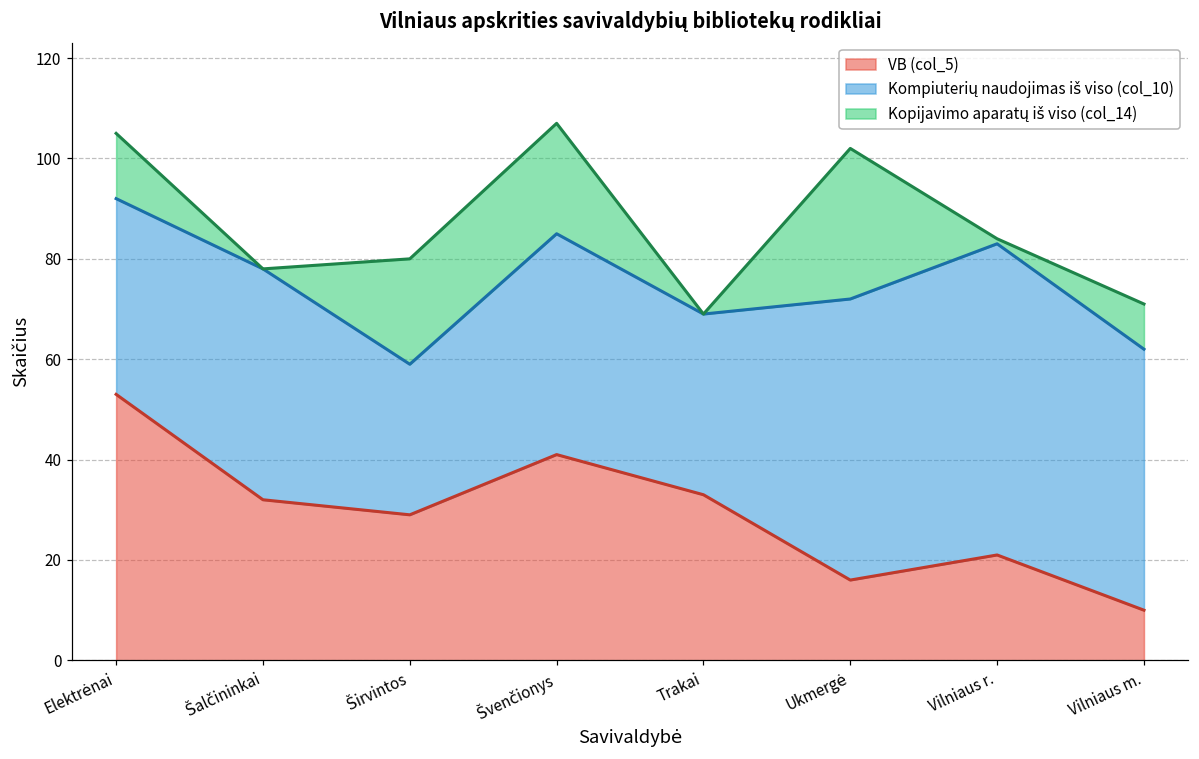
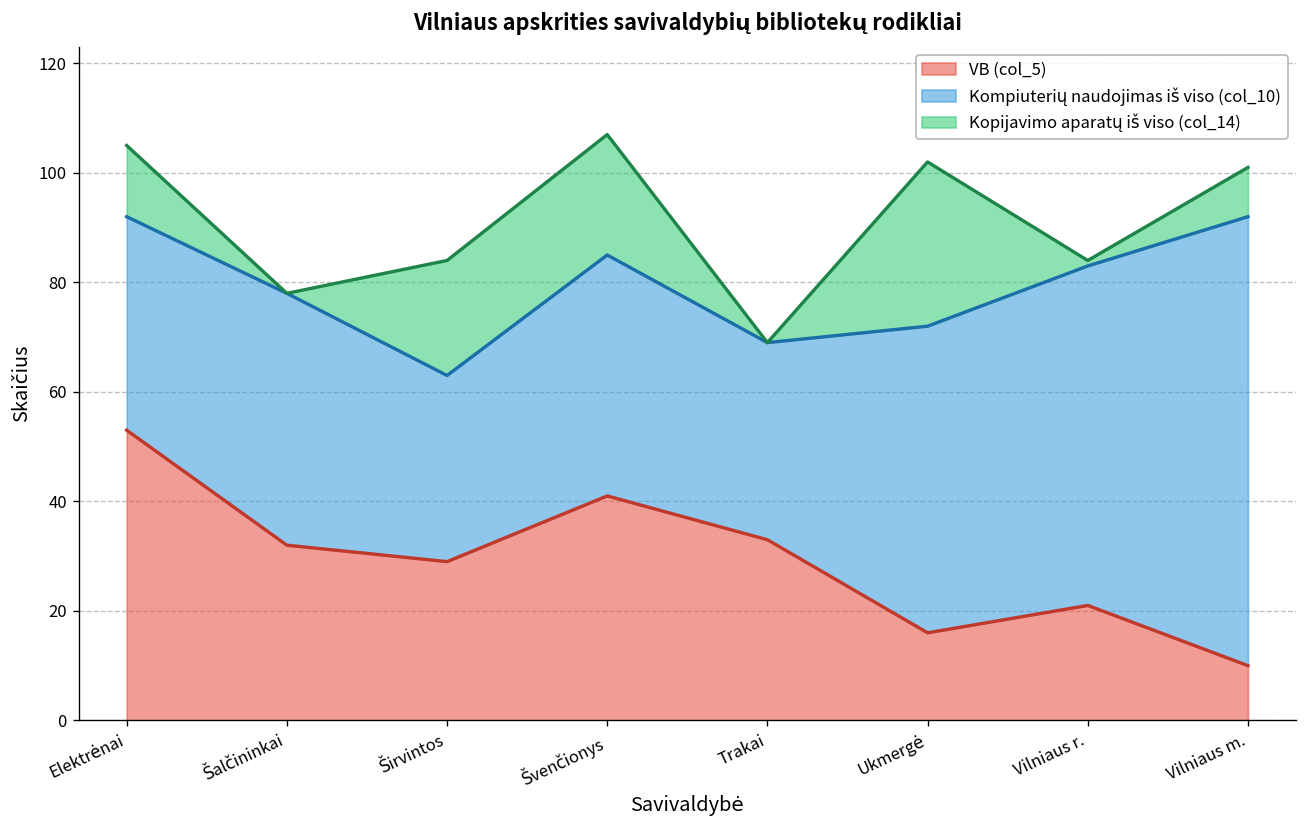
  {
    "VB (col_5)": {
      "Elektrėnai": 53,
      "Šalčininkai": 32,
      "Širvintos": 29,
      "Švenčionys": 41,
      "Trakai": 33,
      "Ukmergė": 16,
      "Vilniaus r.": 21,
      "Vilniaus m.": 10
    },
    "Kompiuterių naudojimas iš viso (col_10)": {
      "Elektrėnai": 39,
-     "Širvintos": 30,
+     "Širvintos": 34,
      "Švenčionys": 44,
      "Ukmergė": 56,
      "Vilniaus r.": 62,
-     "Vilniaus m.": 52
+     "Vilniaus m.": 82
    },
    "Kopijavimo aparatų iš viso (col_14)": {
      "Elektrėnai": 13,
      "Širvintos": 21,
      "Švenčionys": 22,
      "Ukmergė": 30,
      "Vilniaus r.": 1,
      "Vilniaus m.": 9
    }
  }
